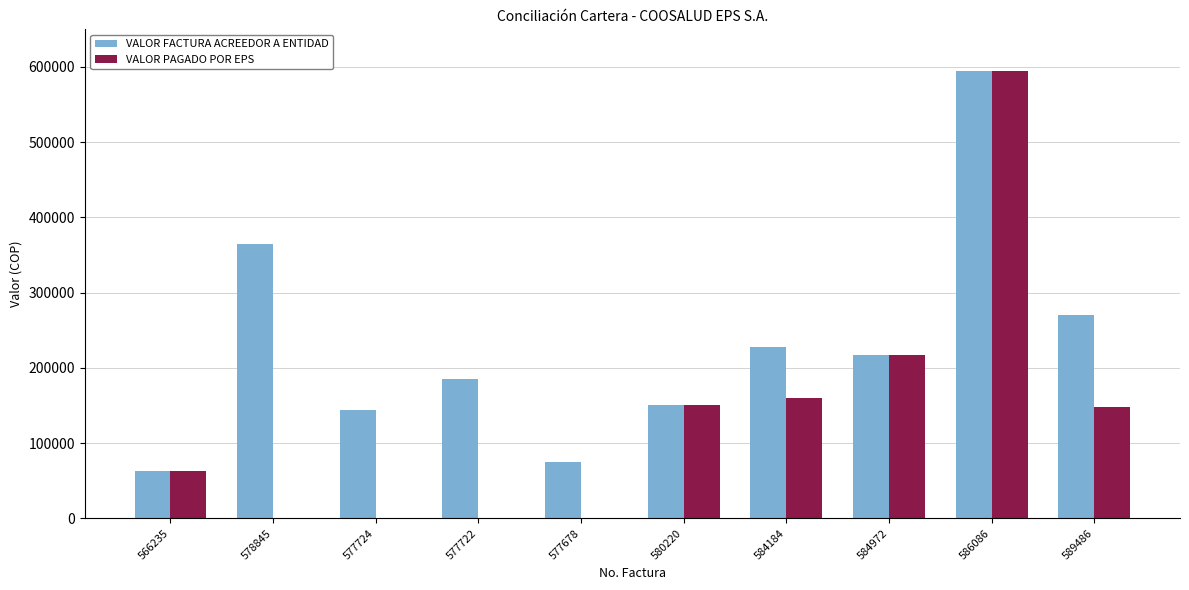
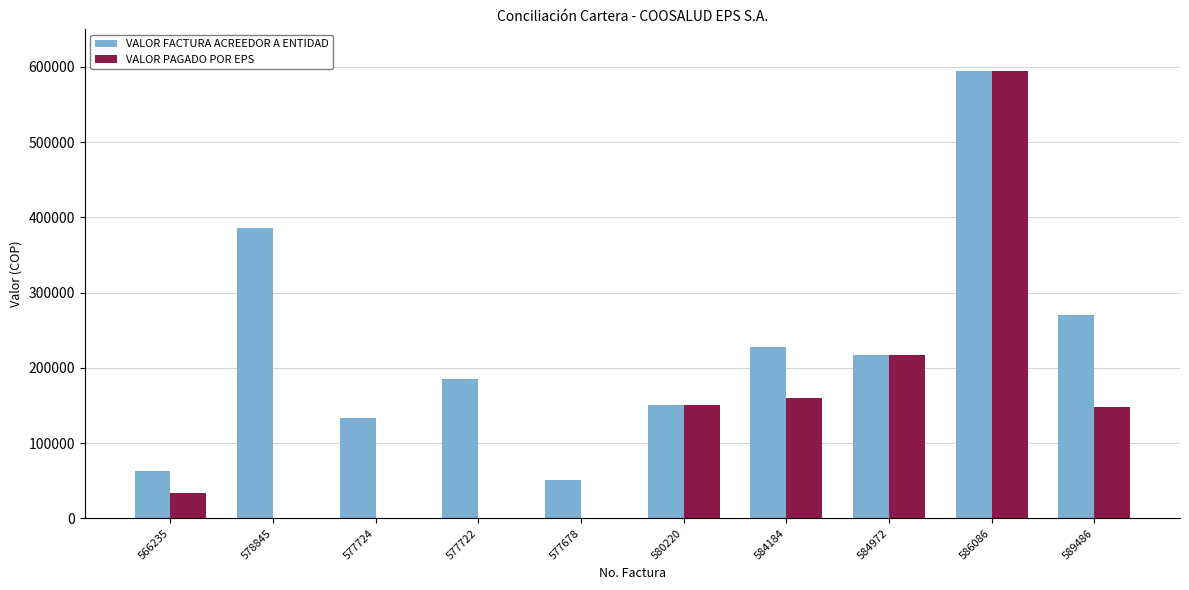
  {
    "VALOR FACTURA ACREEDOR A ENTIDAD": {
      "566235": 60000,
-     "578845": 370000,
-     "577724": 140000,
+     "578845": 390000,
+     "577724": 130000,
      "577722": 190000,
-     "577678": 70000,
+     "577678": 50000,
      "580220": 150000,
      "584184": 230000,
      "584972": 220000,
      "586086": 600000,
      "589486": 270000
    },
    "VALOR PAGADO POR EPS": {
-     "566235": 60000,
+     "566235": 30000,
      "578845": 0,
      "577724": 0,
      "577722": 0,
      "577678": 0,
      "580220": 150000,
      "584184": 160000,
      "584972": 220000,
      "586086": 600000,
      "589486": 150000
    }
  }
